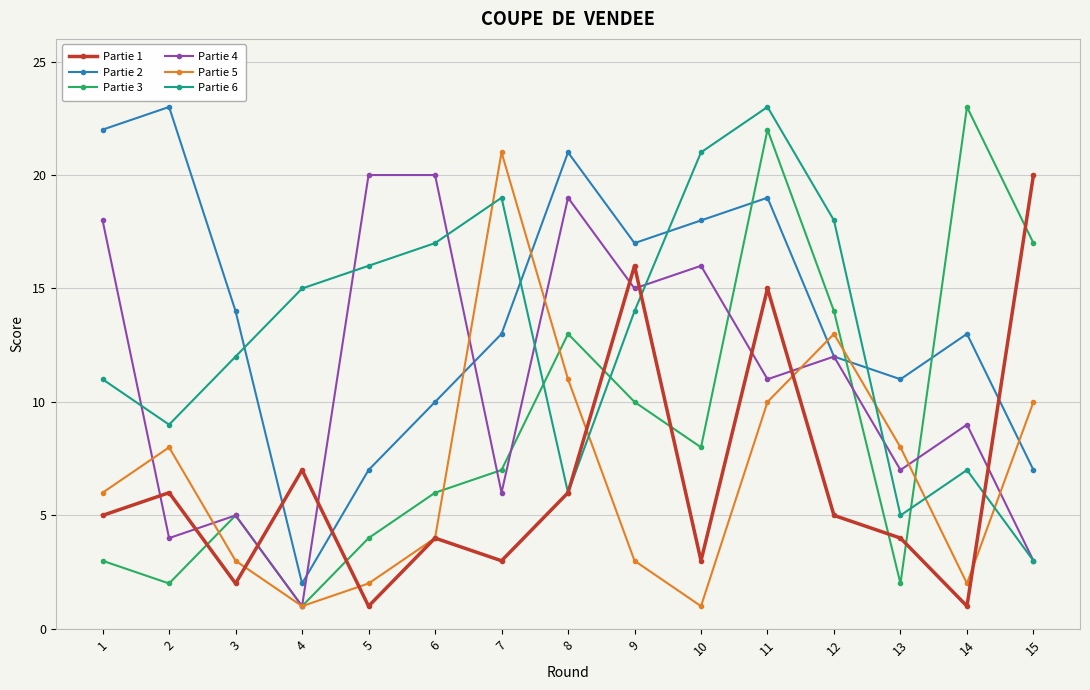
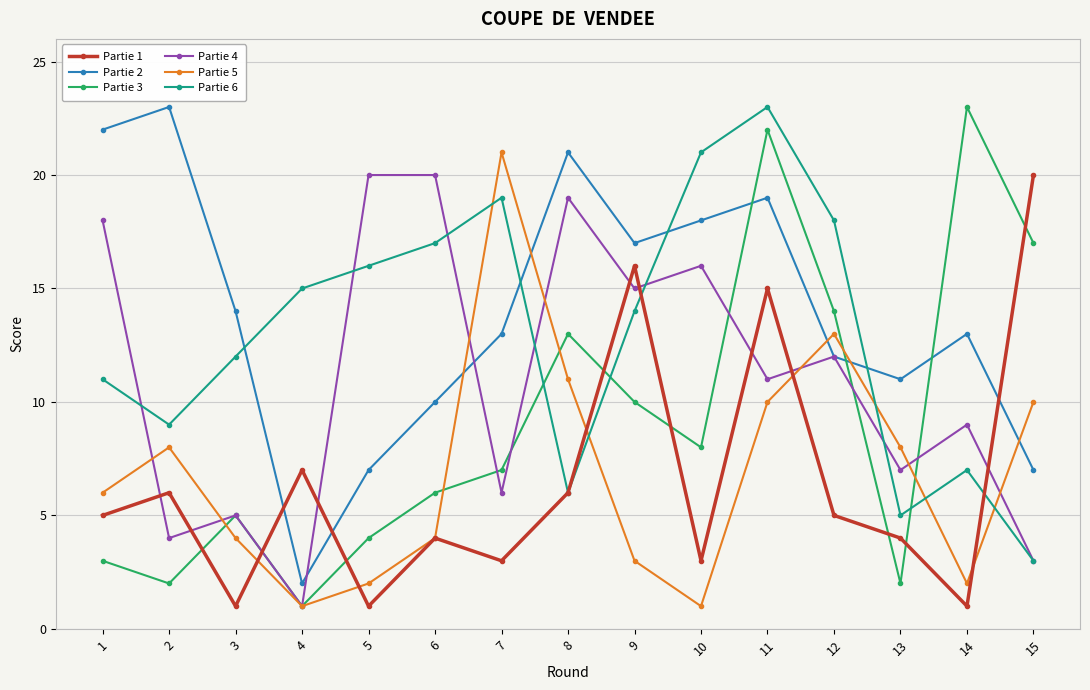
  {
    "Partie 1": {
      "1": 5,
      "2": 6,
-     "3": 2,
+     "3": 1,
      "4": 7,
      "5": 1,
      "7": 3,
      "9": 16,
      "10": 3,
      "11": 15,
      "12": 5,
      "13": 4,
      "14": 1,
      "15": 20
    },
    "Partie 2": {
      "1": 22,
      "2": 23,
      "3": 14,
      "4": 2,
      "5": 7,
      "6": 10,
      "7": 13,
      "8": 21,
      "9": 17,
      "10": 18,
      "11": 19,
      "13": 11,
      "14": 13,
      "15": 7
    },
    "Partie 4": {
      "1": 18,
      "2": 4,
      "5": 20,
      "6": 20,
      "7": 6,
      "8": 19,
      "9": 15,
      "10": 16,
      "11": 11,
      "13": 7,
      "14": 9
    },
    "Partie 5": {
      "1": 6,
      "2": 8,
-     "3": 3,
+     "3": 4,
      "5": 2,
      "7": 21,
      "8": 11,
      "9": 3,
      "10": 1,
      "11": 10,
      "12": 13,
      "13": 8,
      "14": 2,
      "15": 10
    }
  }
